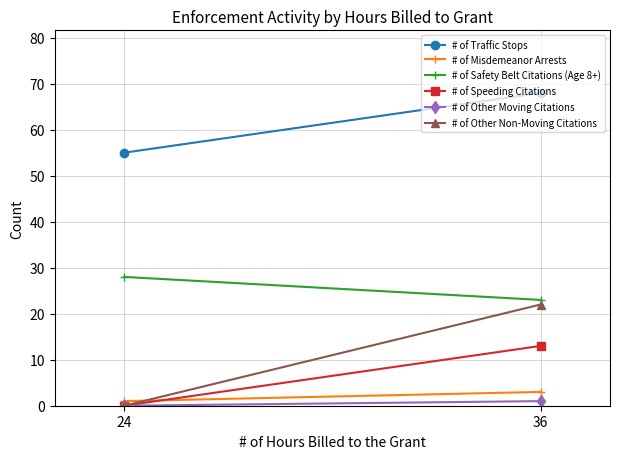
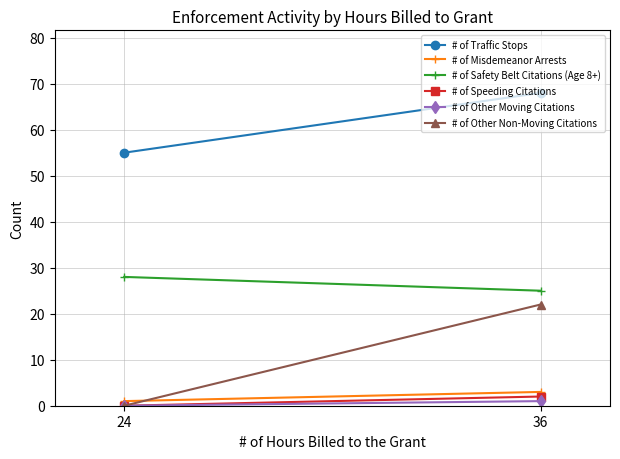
  {
    "# of Traffic Stops": {
      "24": 55
    },
    "# of Misdemeanor Arrests": {
      "24": 1,
      "36": 3
    },
    "# of Safety Belt Citations (Age 8+)": {
      "24": 28,
-     "36": 23
+     "36": 25
    },
    "# of Speeding Citations": {
-     "36": 13
+     "36": 2
    },
    "# of Other Moving Citations": {
      "36": 1
    },
    "# of Other Non-Moving Citations": {
      "36": 22
    }
  }
